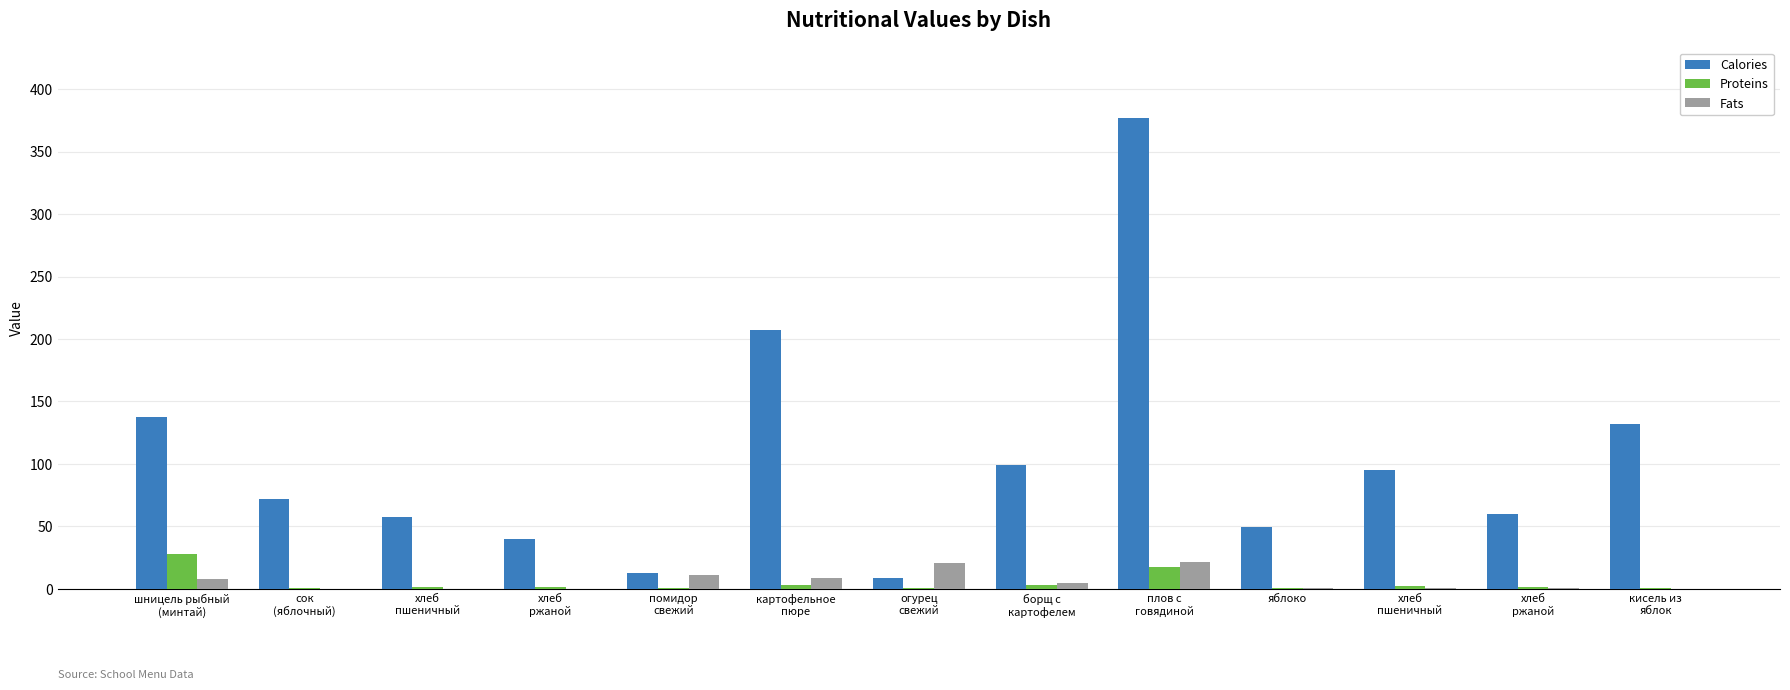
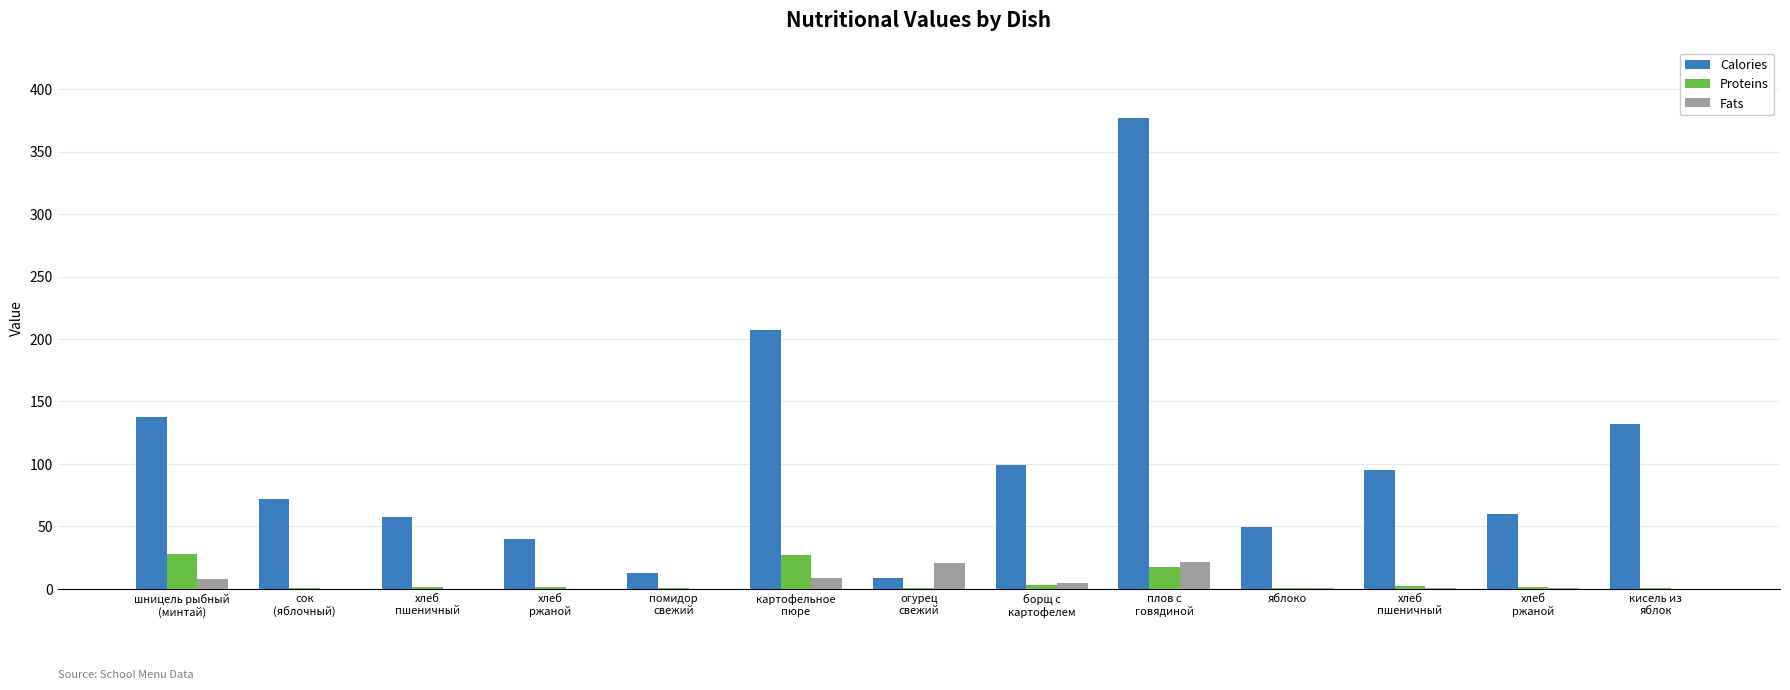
  {
    "Calories": {
      "шницель рыбный (минтай)": 138,
      "сок (яблочный)": 72,
      "помидор свежий": 13,
      "картофельное пюре": 207,
      "огурец свежий": 9,
      "борщ с картофелем": 99,
      "плов с говядиной": 377,
      "яблоко": 49,
      "кисель из яблок": 132
    },
    "Proteins": {
      "шницель рыбный (минтай)": 28,
-     "картофельное пюре": 3,
+     "картофельное пюре": 27,
      "борщ с картофелем": 3,
      "плов с говядиной": 17
    },
    "Fats": {
      "шницель рыбный (минтай)": 8,
      "сок (яблочный)": 0,
-     "помидор свежий": 11,
+     "помидор свежий": 0,
      "картофельное пюре": 8,
      "огурец свежий": 21,
      "борщ с картофелем": 5,
      "плов с говядиной": 21
    }
  }
